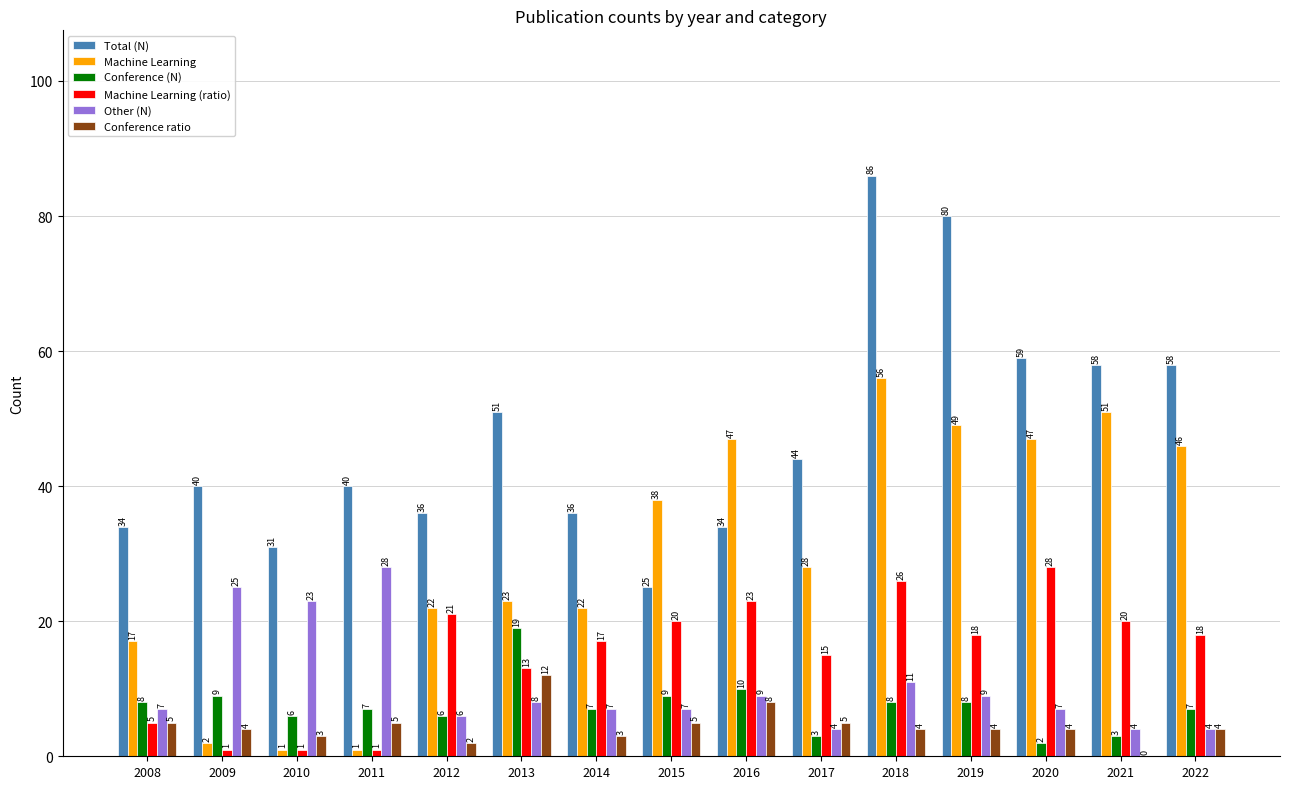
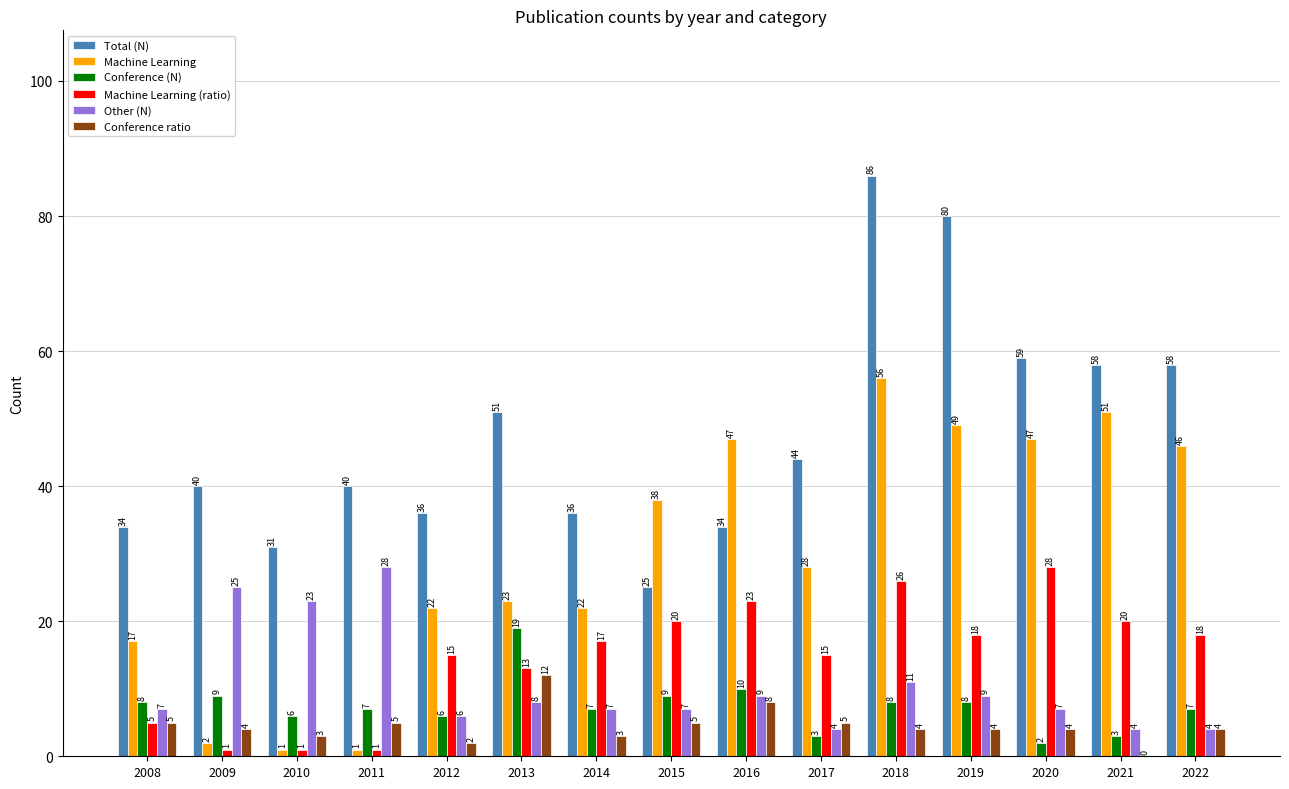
  {
    "Total (N)": {
      "2008": 34,
      "2009": 40,
      "2010": 31,
      "2011": 40,
      "2012": 36,
      "2013": 51,
      "2014": 36,
      "2015": 25,
      "2016": 34,
      "2017": 44,
      "2018": 86,
      "2019": 80,
      "2020": 59,
      "2021": 58,
      "2022": 58
    },
    "Machine Learning": {
      "2008": 17,
      "2009": 2,
      "2010": 1,
      "2011": 1,
      "2012": 22,
      "2013": 23,
      "2014": 22,
      "2015": 38,
      "2016": 47,
      "2017": 28,
      "2018": 56,
      "2019": 49,
      "2020": 47,
      "2021": 51,
      "2022": 46
    },
    "Conference (N)": {
      "2008": 8,
      "2009": 9,
      "2010": 6,
      "2011": 7,
      "2012": 6,
      "2013": 19,
      "2014": 7,
      "2015": 9,
      "2016": 10,
      "2017": 3,
      "2018": 8,
      "2019": 8,
      "2020": 2,
      "2021": 3,
      "2022": 7
    },
    "Machine Learning (ratio)": {
      "2008": 5,
      "2009": 1,
      "2010": 1,
      "2011": 1,
-     "2012": 21,
+     "2012": 15,
      "2013": 13,
      "2014": 17,
      "2015": 20,
      "2016": 23,
      "2017": 15,
      "2018": 26,
      "2019": 18,
      "2020": 28,
      "2021": 20,
      "2022": 18
    },
    "Other (N)": {
      "2008": 7,
      "2009": 25,
      "2010": 23,
      "2011": 28,
      "2012": 6,
      "2013": 8,
      "2014": 7,
      "2015": 7,
      "2016": 9,
      "2017": 4,
      "2018": 11,
      "2019": 9,
      "2020": 7,
      "2021": 4,
      "2022": 4
    },
    "Conference ratio": {
      "2008": 5,
      "2009": 4,
      "2010": 3,
      "2011": 5,
      "2012": 2,
      "2013": 12,
      "2014": 3,
      "2015": 5,
      "2016": 8,
      "2017": 5,
      "2018": 4,
      "2019": 4,
      "2020": 4,
      "2021": 0,
      "2022": 4
    }
  }
